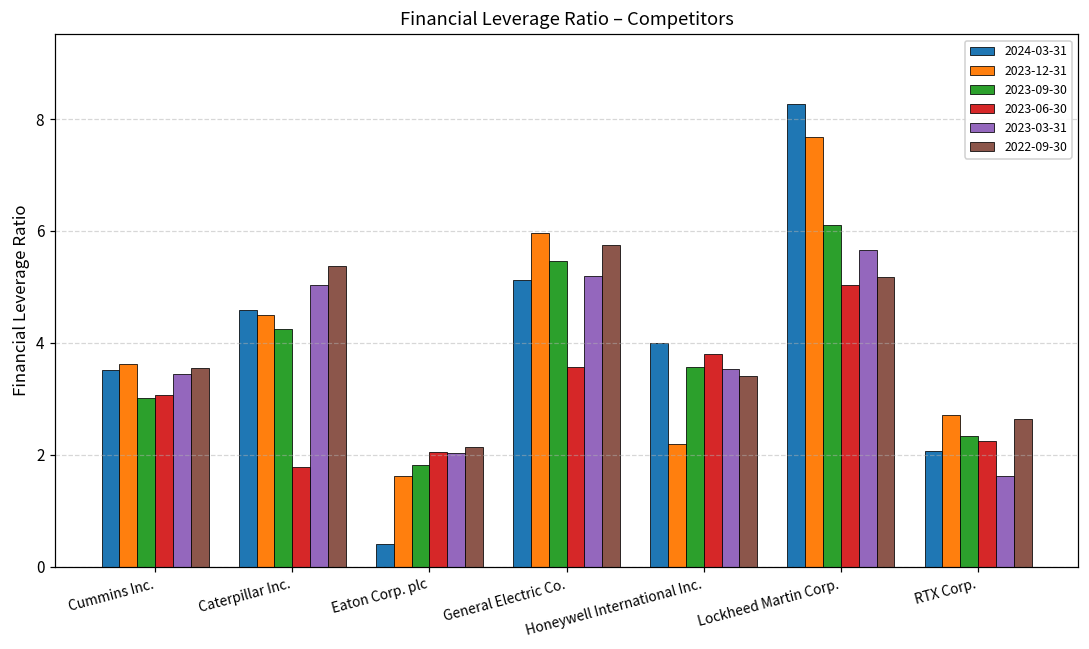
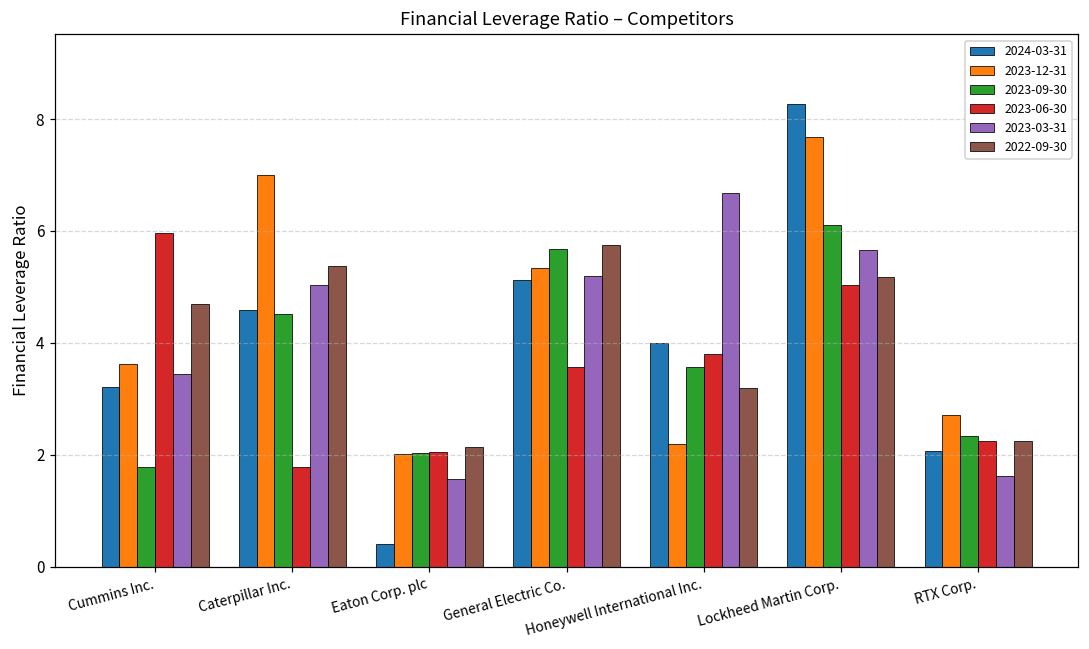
  {
    "2024-03-31": {
-     "Cummins Inc.": 3.5,
+     "Cummins Inc.": 3.2,
      "Caterpillar Inc.": 4.6,
      "Eaton Corp. plc": 0.4,
      "General Electric Co.": 5.1,
      "Honeywell International Inc.": 4.0,
      "Lockheed Martin Corp.": 8.3,
      "RTX Corp.": 2.1
    },
    "2023-12-31": {
      "Cummins Inc.": 3.6,
-     "Caterpillar Inc.": 4.5,
-     "Eaton Corp. plc": 1.6,
-     "General Electric Co.": 6.0,
+     "Caterpillar Inc.": 7.0,
+     "Eaton Corp. plc": 2.0,
+     "General Electric Co.": 5.3,
      "Honeywell International Inc.": 2.2,
      "Lockheed Martin Corp.": 7.7,
      "RTX Corp.": 2.7
    },
    "2023-09-30": {
-     "Cummins Inc.": 3.0,
-     "Caterpillar Inc.": 4.2,
-     "Eaton Corp. plc": 1.8,
-     "General Electric Co.": 5.5,
+     "Cummins Inc.": 1.8,
+     "Caterpillar Inc.": 4.5,
+     "Eaton Corp. plc": 2.0,
+     "General Electric Co.": 5.7,
      "Honeywell International Inc.": 3.6,
      "Lockheed Martin Corp.": 6.1,
      "RTX Corp.": 2.3
    },
    "2023-06-30": {
-     "Cummins Inc.": 3.1,
+     "Cummins Inc.": 6.0,
      "Caterpillar Inc.": 1.8,
      "Eaton Corp. plc": 2.1,
      "General Electric Co.": 3.6,
      "Honeywell International Inc.": 3.8,
      "Lockheed Martin Corp.": 5.0,
      "RTX Corp.": 2.2
    },
    "2023-03-31": {
      "Cummins Inc.": 3.4,
      "Caterpillar Inc.": 5.0,
-     "Eaton Corp. plc": 2.0,
+     "Eaton Corp. plc": 1.6,
      "General Electric Co.": 5.2,
-     "Honeywell International Inc.": 3.5,
+     "Honeywell International Inc.": 6.7,
      "Lockheed Martin Corp.": 5.7,
      "RTX Corp.": 1.6
    },
    "2022-09-30": {
-     "Cummins Inc.": 3.6,
+     "Cummins Inc.": 4.7,
      "Caterpillar Inc.": 5.4,
      "Eaton Corp. plc": 2.1,
      "General Electric Co.": 5.8,
-     "Honeywell International Inc.": 3.4,
+     "Honeywell International Inc.": 3.2,
      "Lockheed Martin Corp.": 5.2,
-     "RTX Corp.": 2.6
+     "RTX Corp.": 2.3
    }
  }
